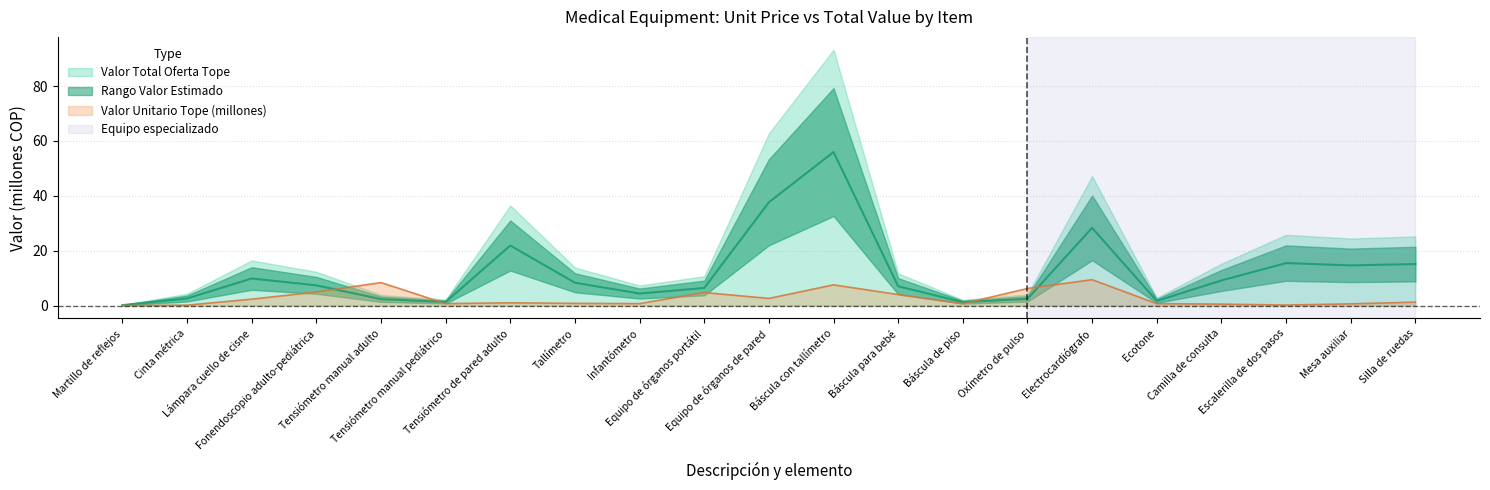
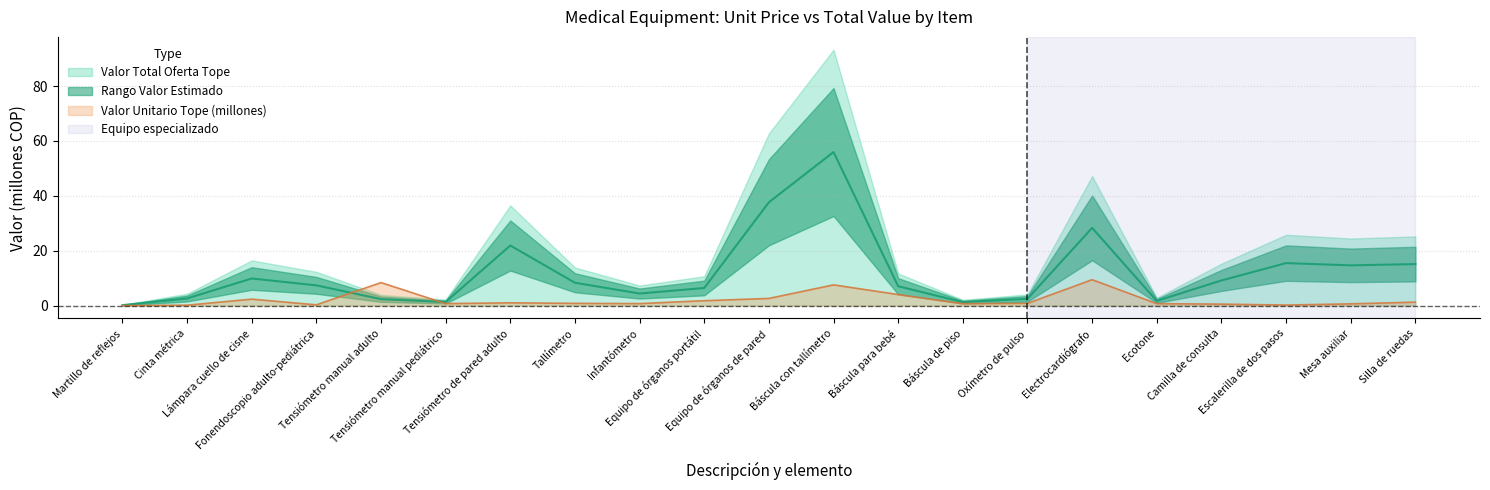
  {
    "Valor Total Oferta Tope": {
      "Lámpara cuello de cisne": 16,
      "Fonendoscopio adulto-pediátrica": 12,
      "Tensiómetro de pared adulto": 37,
      "Tallímetro": 14,
      "Infantómetro": 7,
      "Equipo de órganos portátil": 11,
      "Equipo de órganos de pared": 63,
      "Báscula con tallímetro": 93,
      "Báscula para bebé": 12,
      "Electrocardiógrafo": 47,
      "Camilla de consulta": 15,
      "Escalerilla de dos pasos": 26,
      "Mesa auxiliar": 24,
      "Silla de ruedas": 25
    },
    "Valor Unitario Tope (millones)": {
      "Cinta métrica": 0,
      "Lámpara cuello de cisne": 2,
-     "Fonendoscopio adulto-pediátrica": 5,
+     "Fonendoscopio adulto-pediátrica": 0,
      "Tensiómetro manual adulto": 8,
      "Tensiómetro de pared adulto": 1,
      "Tallímetro": 1,
      "Infantómetro": 1,
-     "Equipo de órganos portátil": 5,
+     "Equipo de órganos portátil": 2,
      "Equipo de órganos de pared": 3,
      "Báscula con tallímetro": 8,
      "Báscula para bebé": 4,
-     "Oxímetro de pulso": 6,
+     "Oxímetro de pulso": 1,
      "Electrocardiógrafo": 9,
      "Ecotone": 1,
      "Camilla de consulta": 1,
      "Escalerilla de dos pasos": 0,
      "Mesa auxiliar": 1,
      "Silla de ruedas": 1
    }
  }
